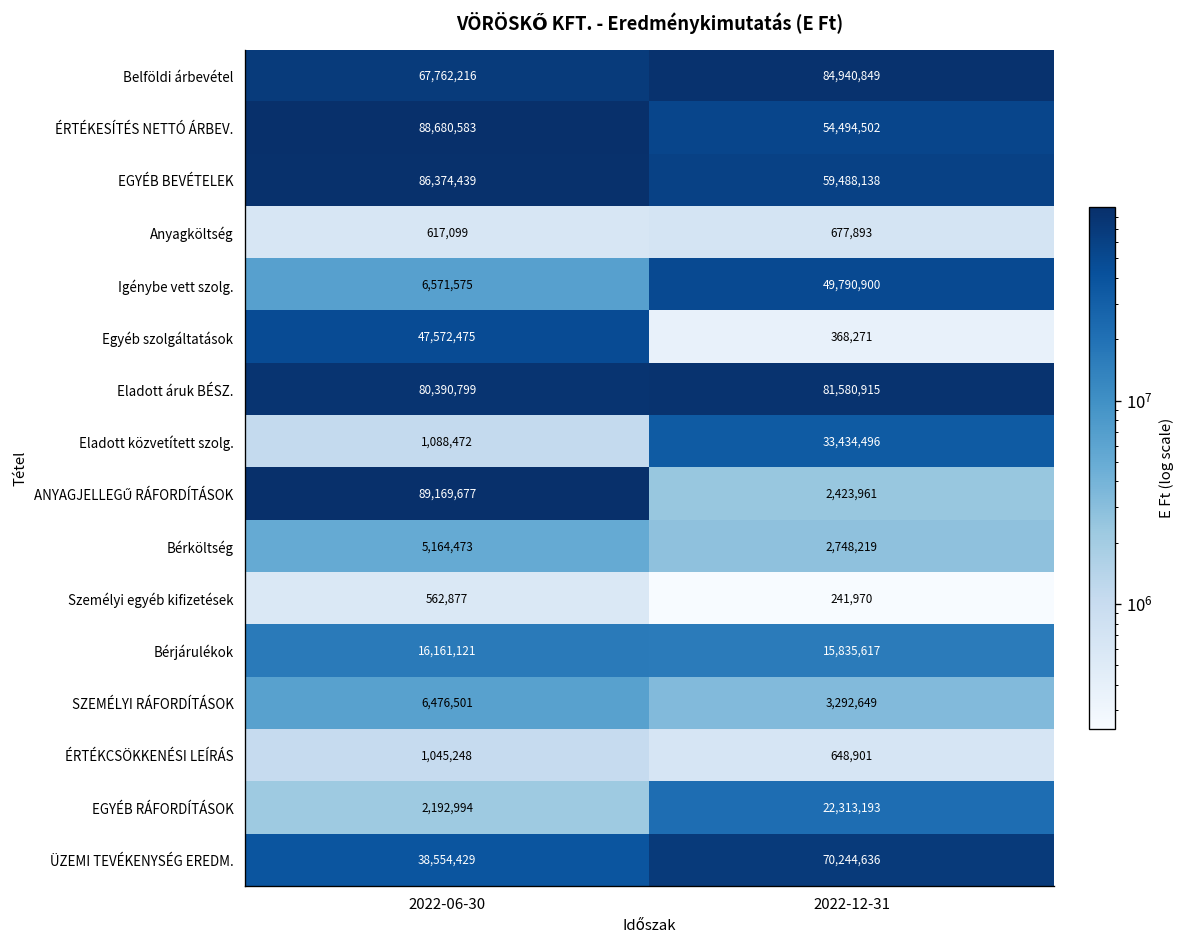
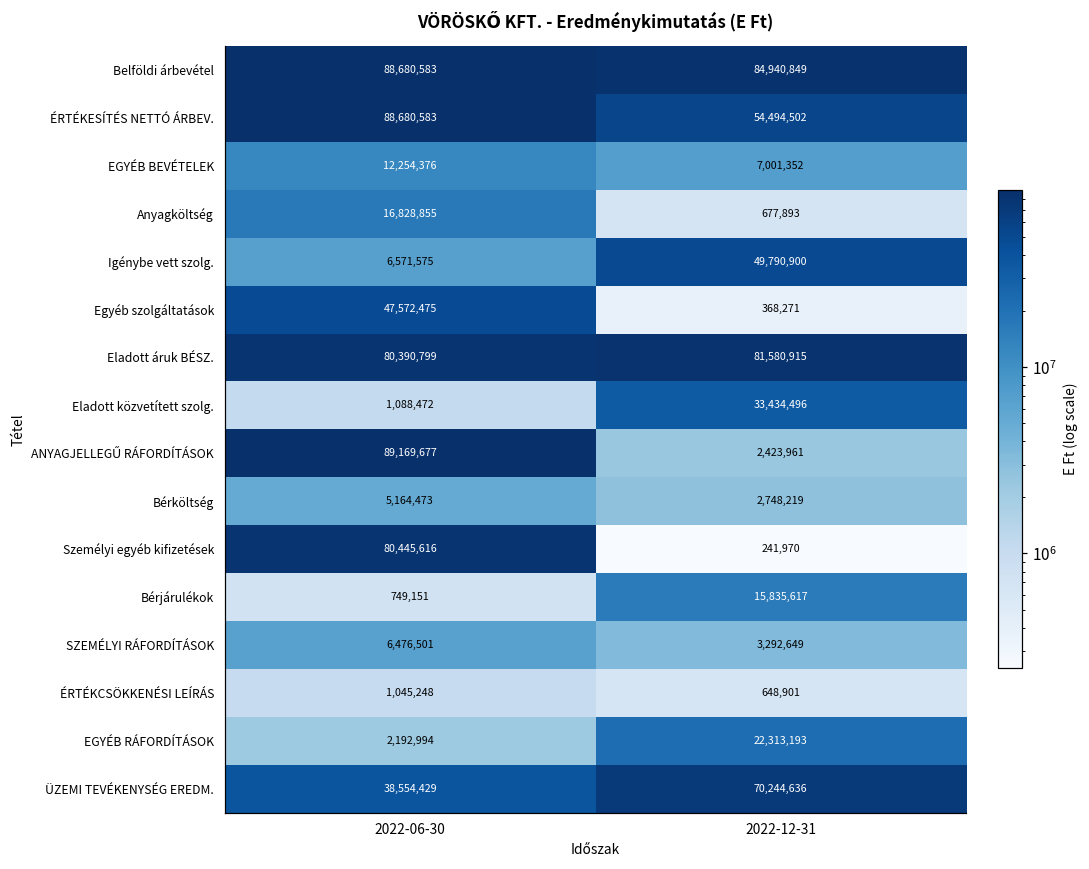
  {
    "Belföldi árbevétel": {
-     "2022-06-30": "67,762,216",
+     "2022-06-30": "88,680,583",
      "2022-12-31": "84,940,849"
    },
    "ÉRTÉKESÍTÉS NETTÓ ÁRBEV.": {
      "2022-06-30": "88,680,583",
      "2022-12-31": "54,494,502"
    },
    "EGYÉB BEVÉTELEK": {
-     "2022-06-30": "86,374,439",
-     "2022-12-31": "59,488,138"
+     "2022-06-30": "12,254,376",
+     "2022-12-31": "7,001,352"
    },
    "Anyagköltség": {
-     "2022-06-30": "617,099",
+     "2022-06-30": "16,828,855",
      "2022-12-31": "677,893"
    },
    "Igénybe vett szolg.": {
      "2022-06-30": "6,571,575",
      "2022-12-31": "49,790,900"
    },
    "Egyéb szolgáltatások": {
      "2022-06-30": "47,572,475",
      "2022-12-31": "368,271"
    },
    "Eladott áruk BÉSZ.": {
      "2022-06-30": "80,390,799",
      "2022-12-31": "81,580,915"
    },
    "Eladott közvetített szolg.": {
      "2022-06-30": "1,088,472",
      "2022-12-31": "33,434,496"
    },
    "ANYAGJELLEGŰ RÁFORDÍTÁSOK": {
      "2022-06-30": "89,169,677",
      "2022-12-31": "2,423,961"
    },
    "Bérköltség": {
      "2022-06-30": "5,164,473",
      "2022-12-31": "2,748,219"
    },
    "Személyi egyéb kifizetések": {
-     "2022-06-30": "562,877",
+     "2022-06-30": "80,445,616",
      "2022-12-31": "241,970"
    },
    "Bérjárulékok": {
-     "2022-06-30": "16,161,121",
+     "2022-06-30": "749,151",
      "2022-12-31": "15,835,617"
    },
    "SZEMÉLYI RÁFORDÍTÁSOK": {
      "2022-06-30": "6,476,501",
      "2022-12-31": "3,292,649"
    },
    "ÉRTÉKCSÖKKENÉSI LEÍRÁS": {
      "2022-06-30": "1,045,248",
      "2022-12-31": "648,901"
    },
    "EGYÉB RÁFORDÍTÁSOK": {
      "2022-06-30": "2,192,994",
      "2022-12-31": "22,313,193"
    },
    "ÜZEMI TEVÉKENYSÉG EREDM.": {
      "2022-06-30": "38,554,429",
      "2022-12-31": "70,244,636"
    }
  }
